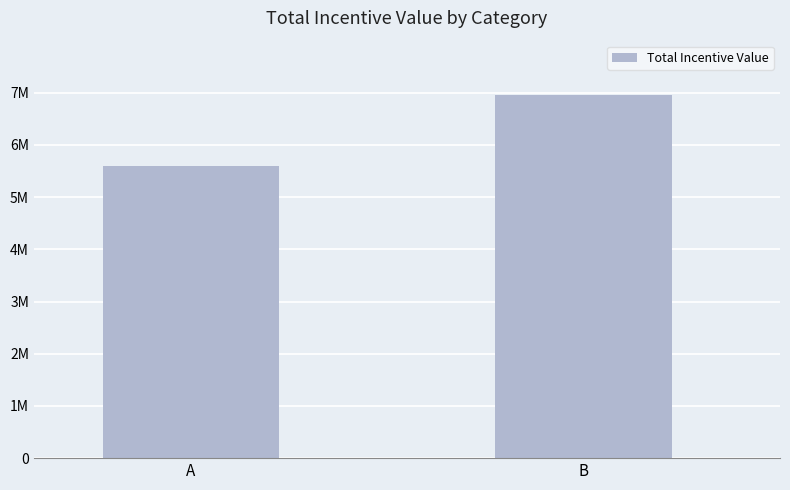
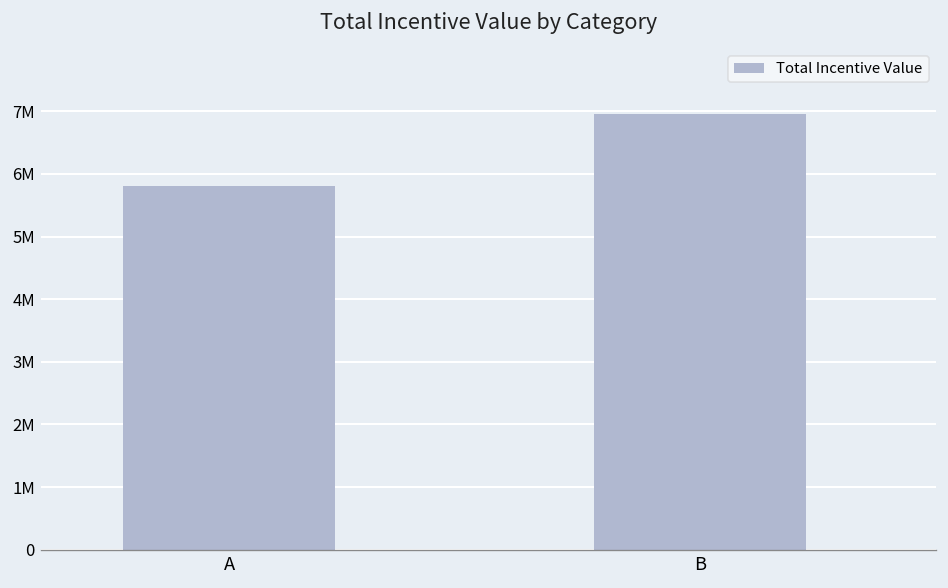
  {
-   "A": 5600000,
+   "A": 5800000,
    "B": 7000000
  }
